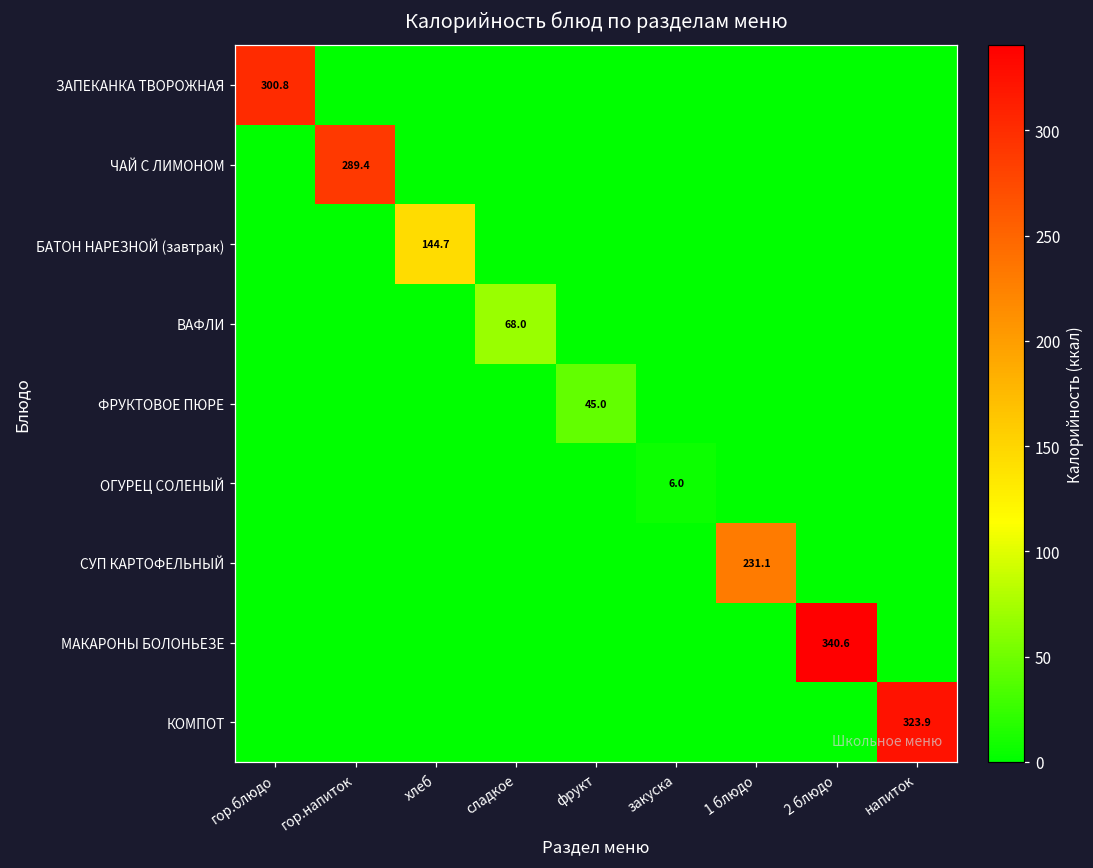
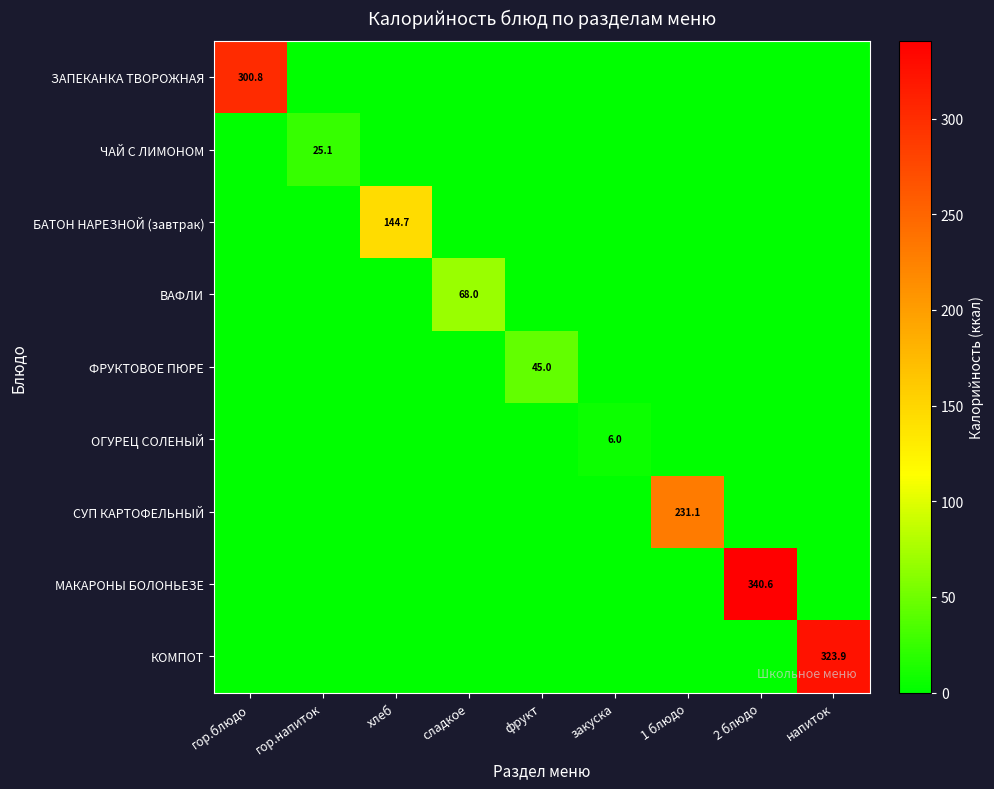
  {
    "ЗАПЕКАНКА ТВОРОЖНАЯ": {
      "гор.блюдо": 300.8
    },
    "ЧАЙ С ЛИМОНОМ": {
-     "гор.напиток": 289.4
+     "гор.напиток": 25.1
    },
    "БАТОН НАРЕЗНОЙ (завтрак)": {
      "хлеб": 144.7
    },
    "ВАФЛИ": {
      "сладкое": 68.0
    },
    "ФРУКТОВОЕ ПЮРЕ": {
      "фрукт": 45.0
    },
    "ОГУРЕЦ СОЛЕНЫЙ": {
      "закуска": 6.0
    },
    "СУП КАРТОФЕЛЬНЫЙ": {
      "1 блюдо": 231.1
    },
    "МАКАРОНЫ БОЛОНЬЕЗЕ": {
      "2 блюдо": 340.6
    }
  }
